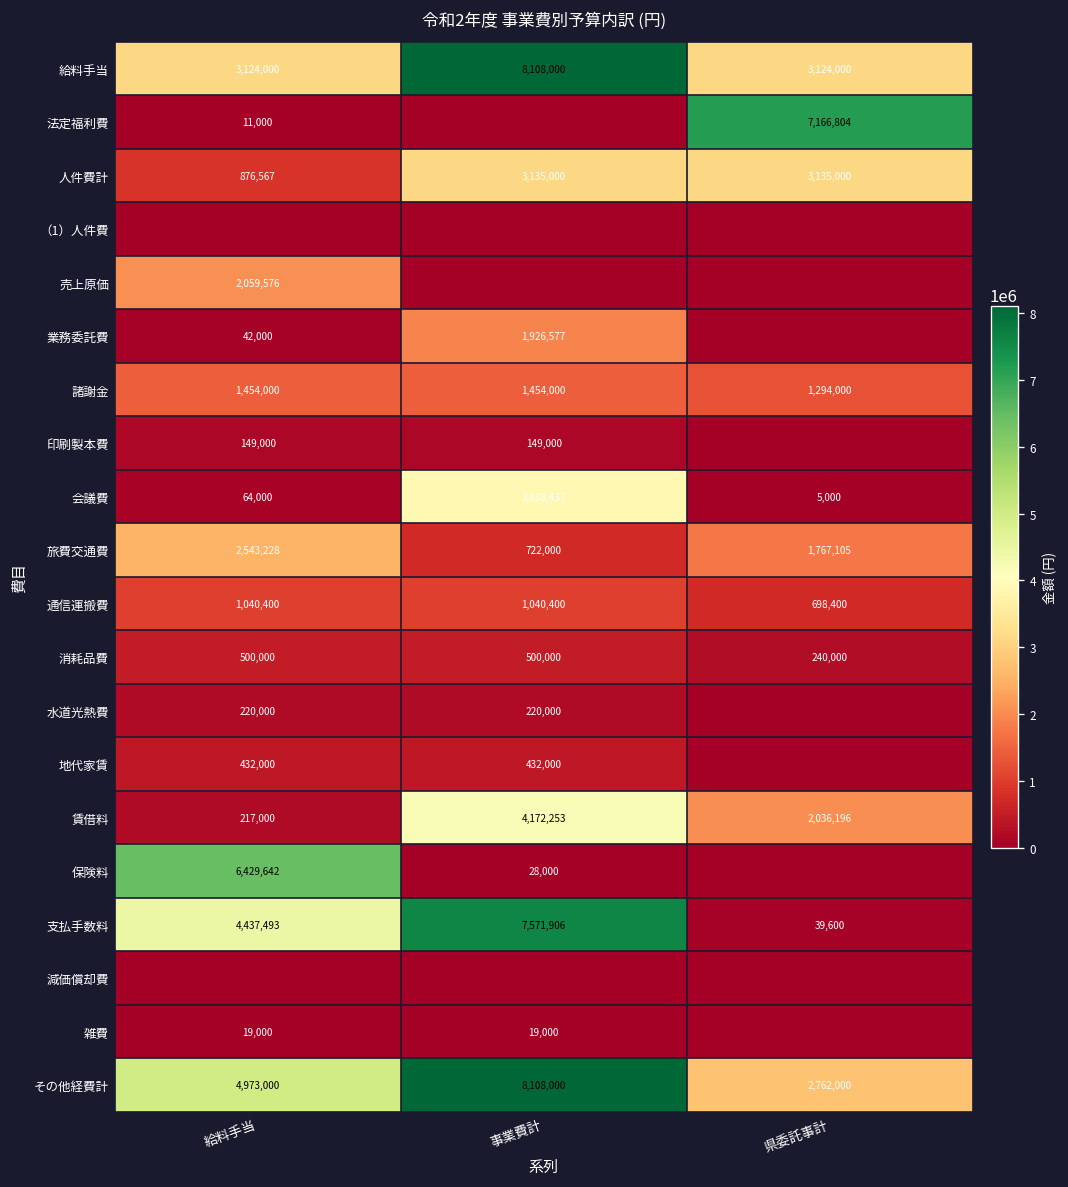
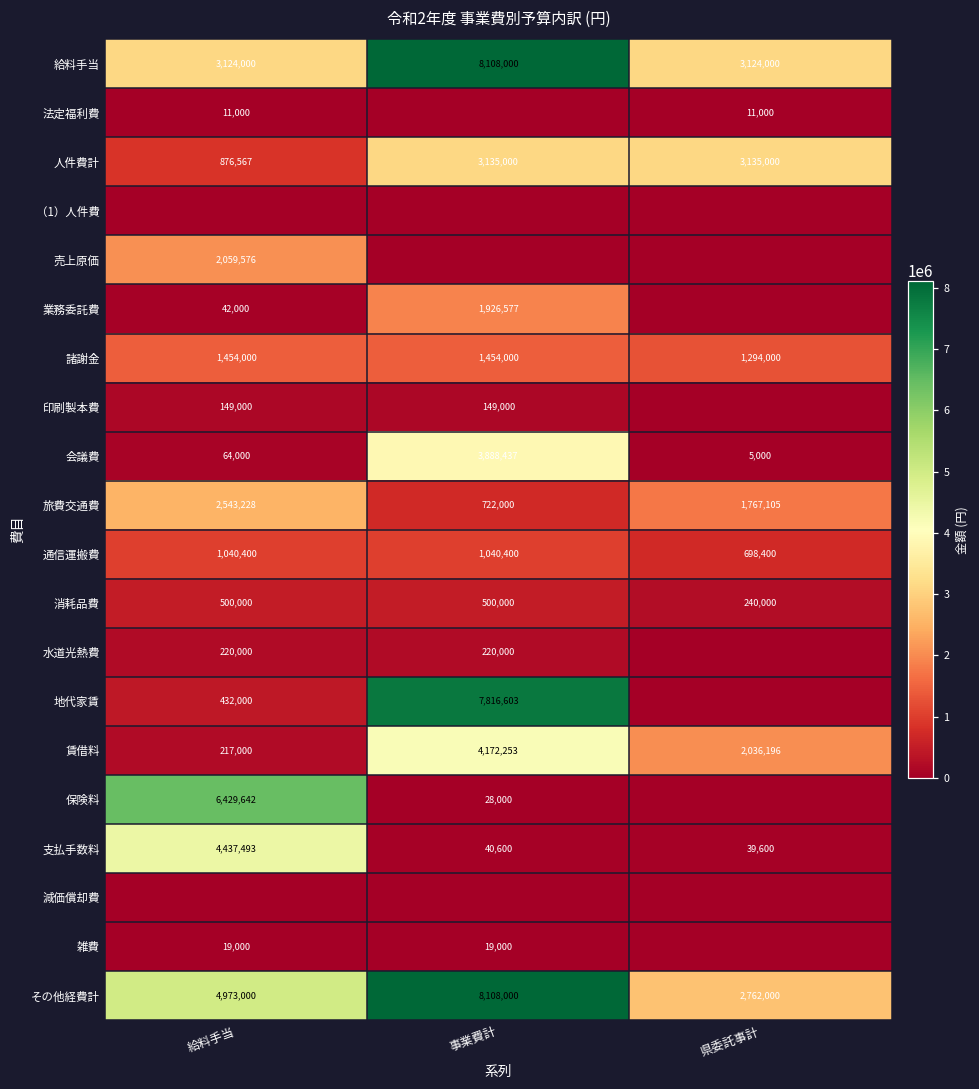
  {
    "給料手当": {
      "給料手当": "3,124,000",
      "事業費計": "8,108,000",
      "県委託事計": "3,124,000"
    },
    "法定福利費": {
      "給料手当": "11,000",
-     "県委託事計": "7,166,804"
+     "県委託事計": "11,000"
    },
    "人件費計": {
      "給料手当": "876,567",
      "事業費計": "3,135,000",
      "県委託事計": "3,135,000"
    },
    "売上原価": {
      "給料手当": "2,059,576"
    },
    "業務委託費": {
      "給料手当": "42,000",
      "事業費計": "1,926,577"
    },
    "諸謝金": {
      "給料手当": "1,454,000",
      "事業費計": "1,454,000",
      "県委託事計": "1,294,000"
    },
    "印刷製本費": {
      "給料手当": "149,000",
      "事業費計": "149,000"
    },
    "会議費": {
      "給料手当": "64,000",
      "事業費計": "3,888,437",
      "県委託事計": "5,000"
    },
    "旅費交通費": {
      "給料手当": "2,543,228",
      "事業費計": "722,000",
      "県委託事計": "1,767,105"
    },
    "通信運搬費": {
      "給料手当": "1,040,400",
      "事業費計": "1,040,400",
      "県委託事計": "698,400"
    },
    "消耗品費": {
      "給料手当": "500,000",
      "事業費計": "500,000",
      "県委託事計": "240,000"
    },
    "水道光熱費": {
      "給料手当": "220,000",
      "事業費計": "220,000"
    },
    "地代家賃": {
      "給料手当": "432,000",
-     "事業費計": "432,000"
+     "事業費計": "7,816,603"
    },
    "賃借料": {
      "給料手当": "217,000",
      "事業費計": "4,172,253",
      "県委託事計": "2,036,196"
    },
    "保険料": {
      "給料手当": "6,429,642",
      "事業費計": "28,000"
    },
    "支払手数料": {
      "給料手当": "4,437,493",
-     "事業費計": "7,571,906",
+     "事業費計": "40,600",
      "県委託事計": "39,600"
    },
    "雑費": {
      "給料手当": "19,000",
      "事業費計": "19,000"
    },
    "その他経費計": {
      "給料手当": "4,973,000",
      "事業費計": "8,108,000",
      "県委託事計": "2,762,000"
    }
  }
